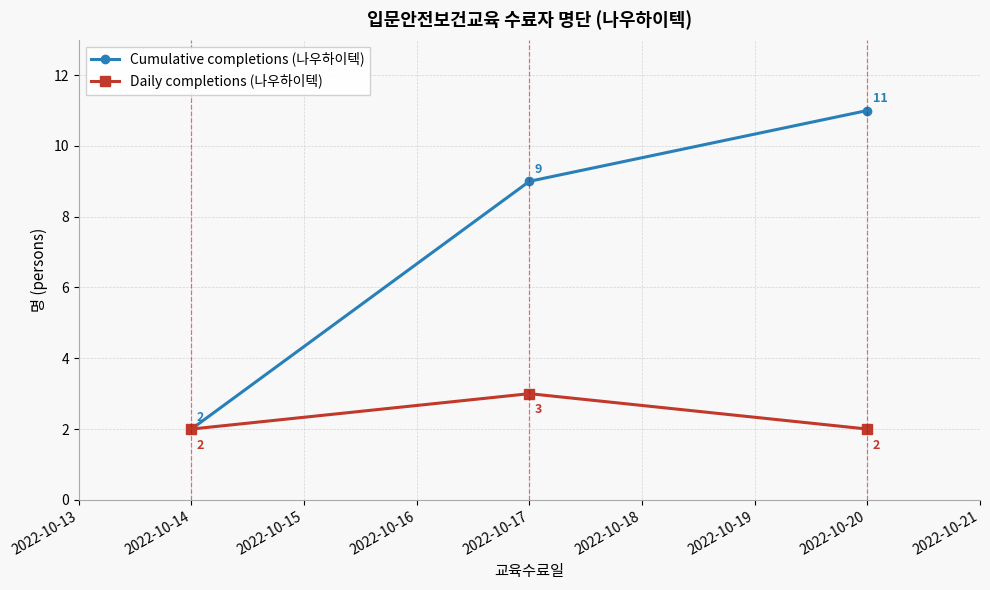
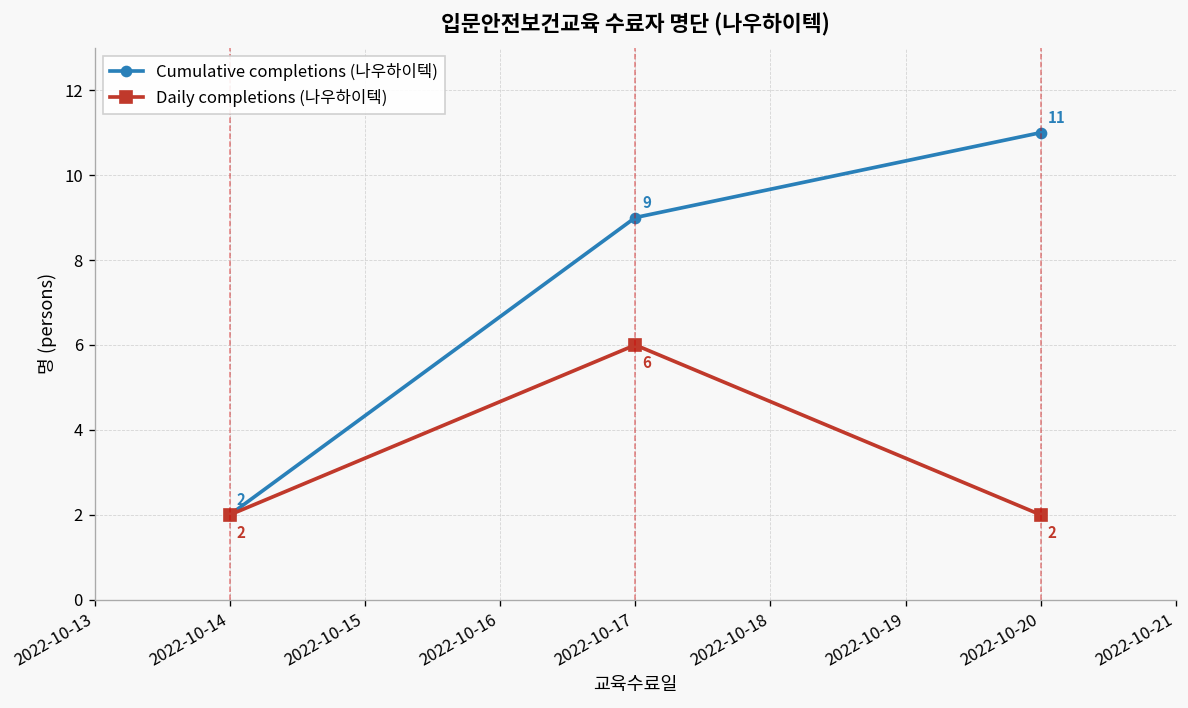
  {
    "Cumulative completions (나우하이텍)": {
      "2022-10-17": 9,
      "2022-10-20": 11
    },
    "Daily completions (나우하이텍)": {
-     "2022-10-17": 3,
+     "2022-10-17": 6,
      "2022-10-20": 2
    }
  }
